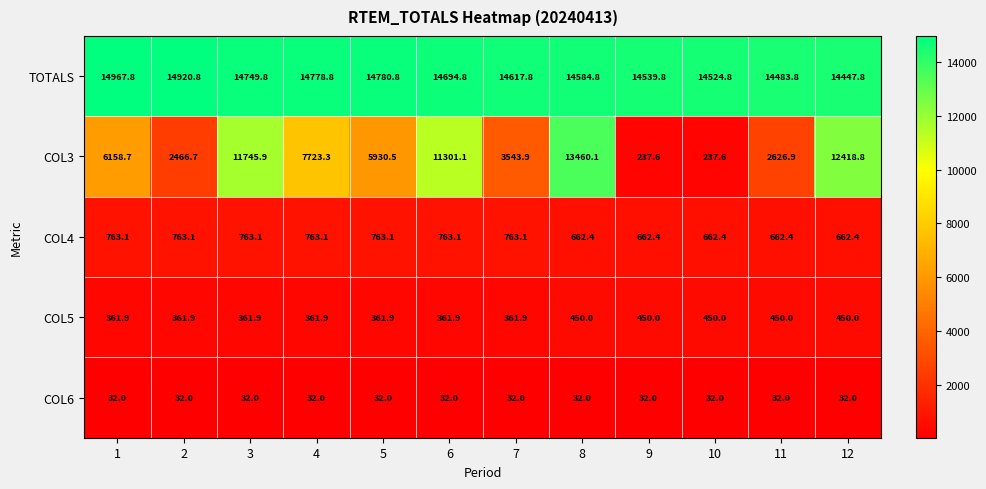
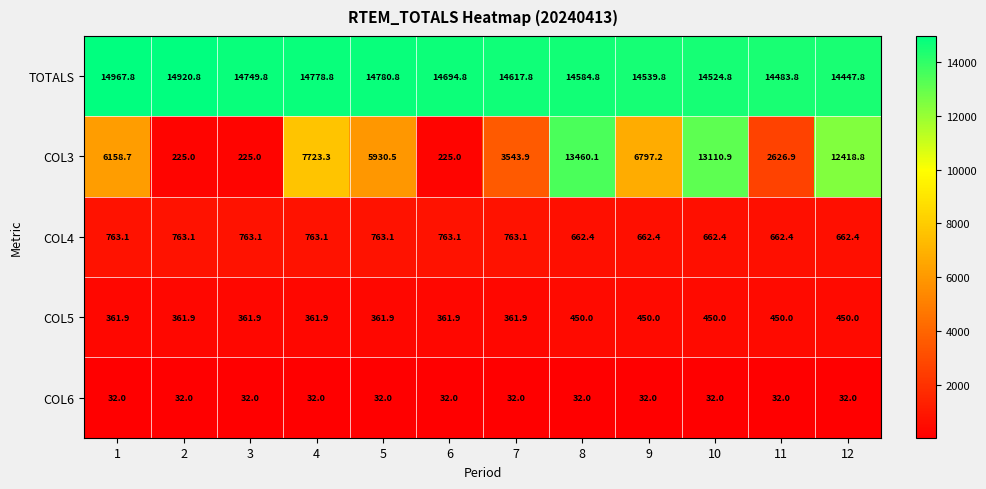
  {
    "TOTALS": {
      "1": 14967.8,
      "2": 14920.8,
      "3": 14749.8,
      "4": 14778.8,
      "5": 14780.8,
      "6": 14694.8,
      "7": 14617.8,
      "8": 14584.8,
      "9": 14539.8,
      "10": 14524.8,
      "11": 14483.8,
      "12": 14447.8
    },
    "COL3": {
      "1": 6158.7,
-     "2": 2466.7,
-     "3": 11745.9,
+     "2": 225.0,
+     "3": 225.0,
      "4": 7723.3,
      "5": 5930.5,
-     "6": 11301.1,
+     "6": 225.0,
      "7": 3543.9,
      "8": 13460.1,
-     "9": 237.6,
-     "10": 237.6,
+     "9": 6797.2,
+     "10": 13110.9,
      "11": 2626.9,
      "12": 12418.8
    },
    "COL4": {
      "1": 763.1,
      "2": 763.1,
      "3": 763.1,
      "4": 763.1,
      "5": 763.1,
      "6": 763.1,
      "7": 763.1,
      "8": 662.4,
      "9": 662.4,
      "10": 662.4,
      "11": 662.4,
      "12": 662.4
    },
    "COL5": {
      "1": 361.9,
      "2": 361.9,
      "3": 361.9,
      "4": 361.9,
      "5": 361.9,
      "6": 361.9,
      "7": 361.9,
      "8": 450.0,
      "9": 450.0,
      "10": 450.0,
      "11": 450.0,
      "12": 450.0
    },
    "COL6": {
      "1": 32.0,
      "2": 32.0,
      "3": 32.0,
      "4": 32.0,
      "5": 32.0,
      "6": 32.0,
      "7": 32.0,
      "8": 32.0,
      "9": 32.0,
      "10": 32.0,
      "11": 32.0,
      "12": 32.0
    }
  }
